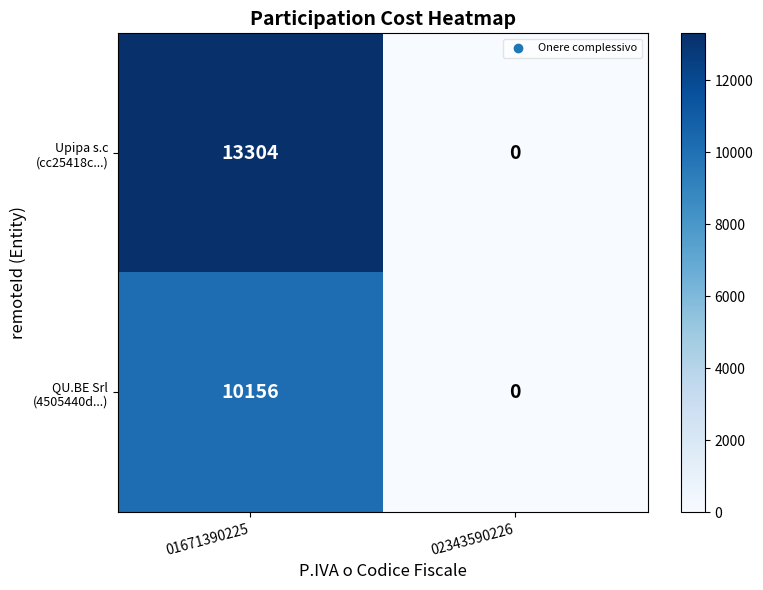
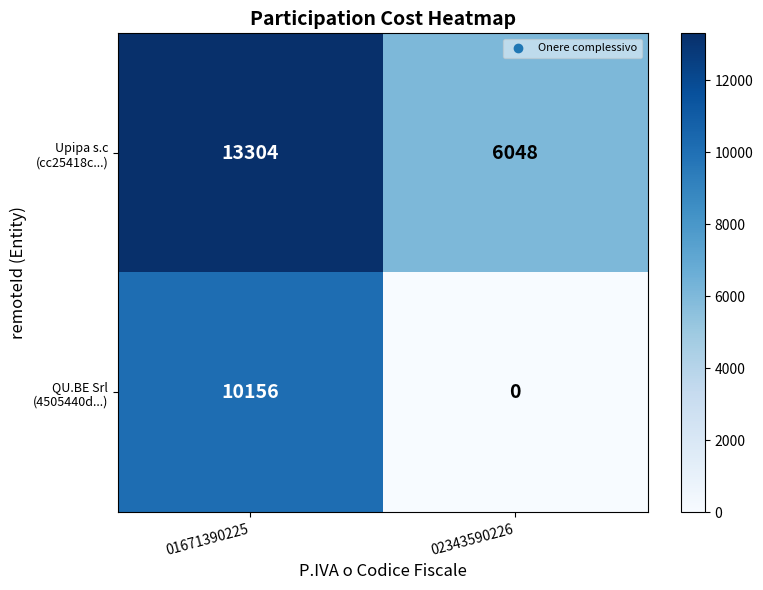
  {
    "Upipa s.c (cc25418c...)": {
      "01671390225": 13304,
-     "02343590226": 0
+     "02343590226": 6048
    },
    "QU.BE Srl (4505440d...)": {
      "01671390225": 10156,
      "02343590226": 0
    }
  }
